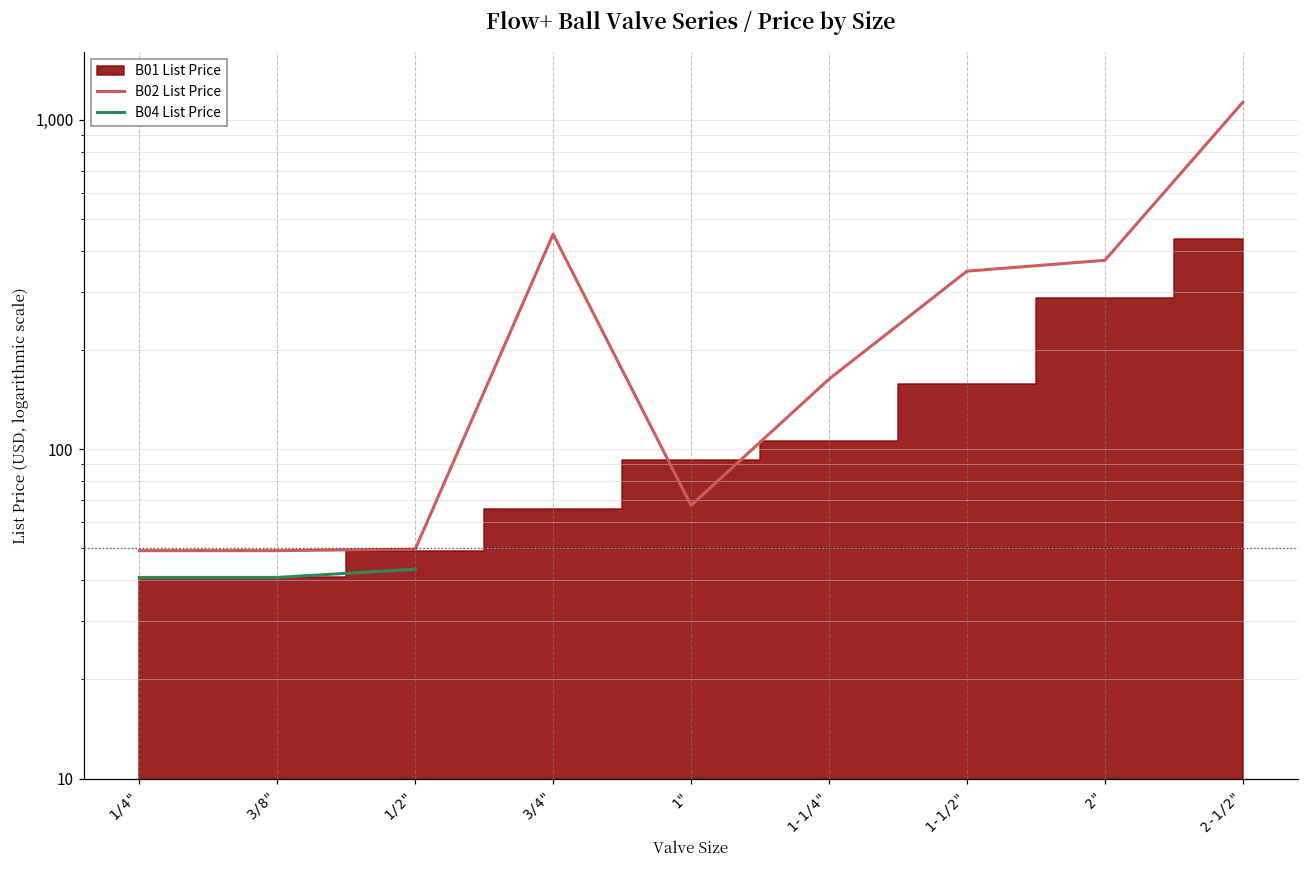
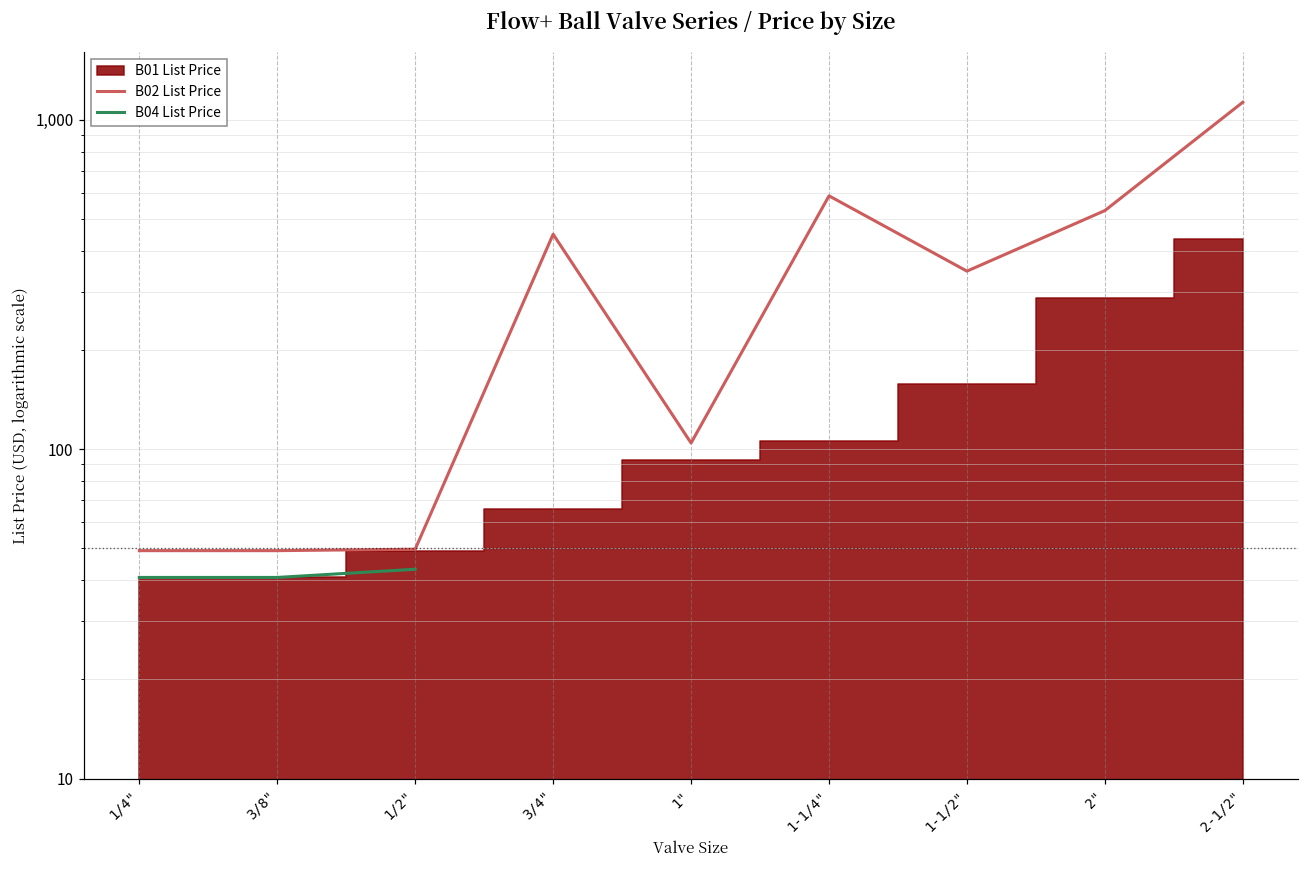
  {
    "B02 List Price": {
      "1/4\"": "49",
      "3/8\"": "49",
      "1/2\"": "50",
      "3/4\"": "450",
-     "1\"": "68",
-     "1-1/4\"": "160",
+     "1\"": "104",
+     "1-1/4\"": "590",
      "1-1/2\"": "350",
-     "2\"": "370",
+     "2\"": "530",
      "2-1/2\"": "1,130"
    },
    "B04 List Price": {
      "3/8\"": "41",
      "1/2\"": "43"
    }
  }
